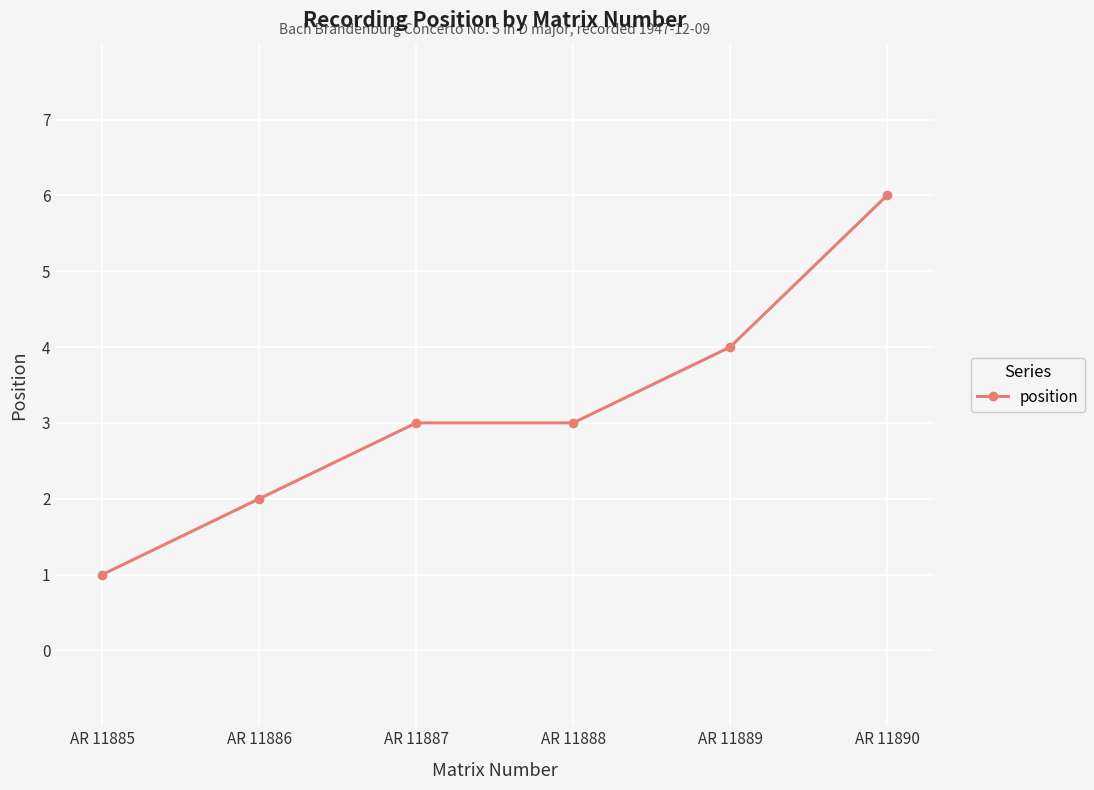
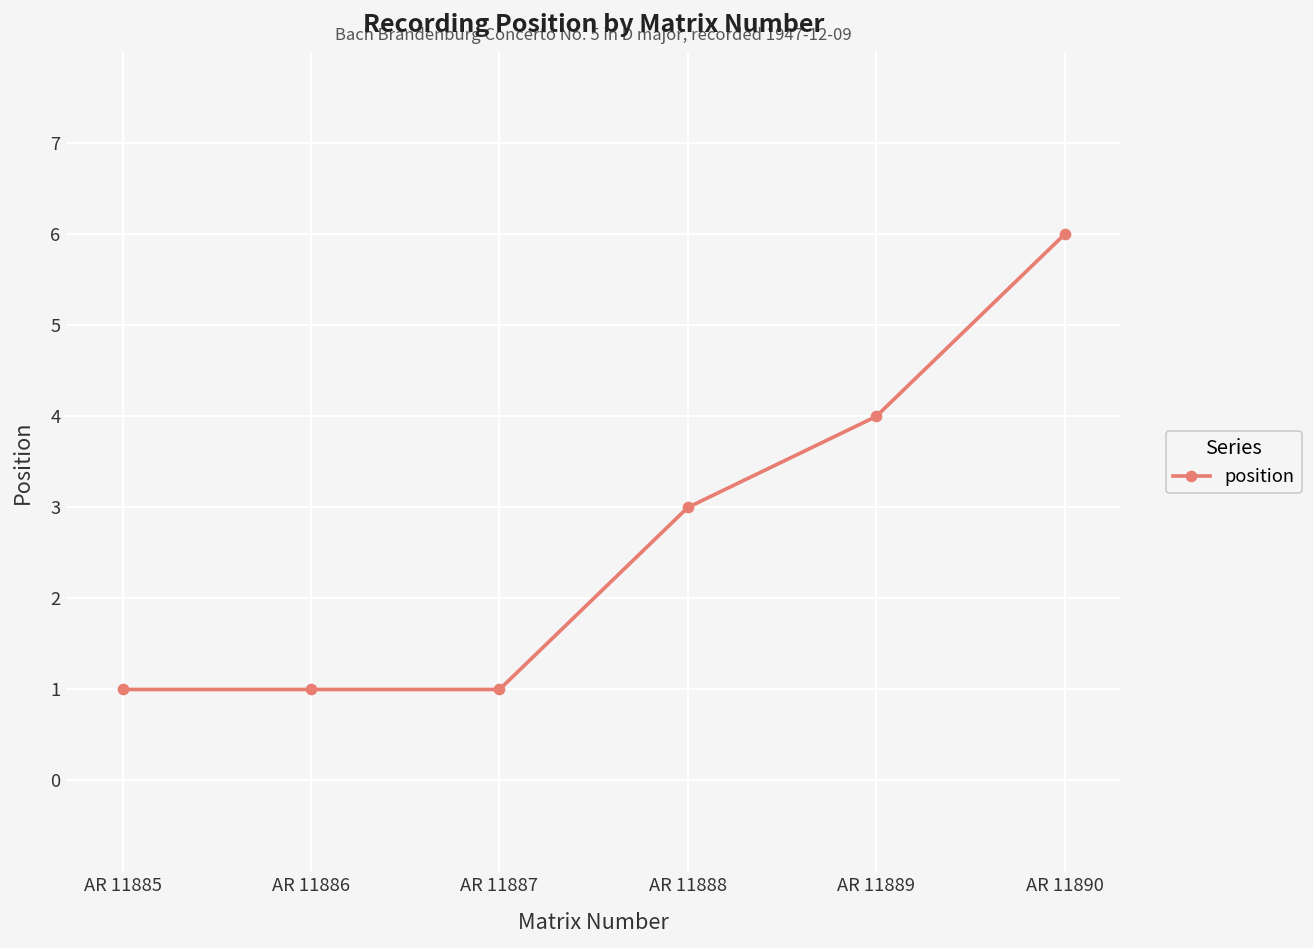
  {
    "AR 11885": 1,
-   "AR 11886": 2,
-   "AR 11887": 3,
+   "AR 11886": 1,
+   "AR 11887": 1,
    "AR 11888": 3,
    "AR 11889": 4,
    "AR 11890": 6
  }
